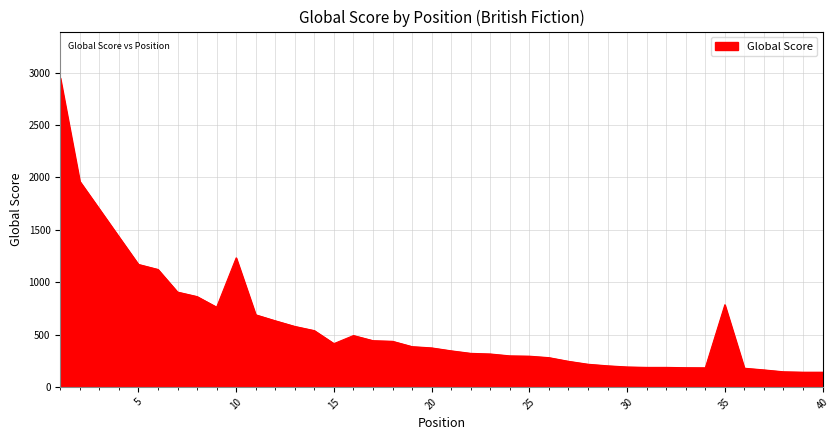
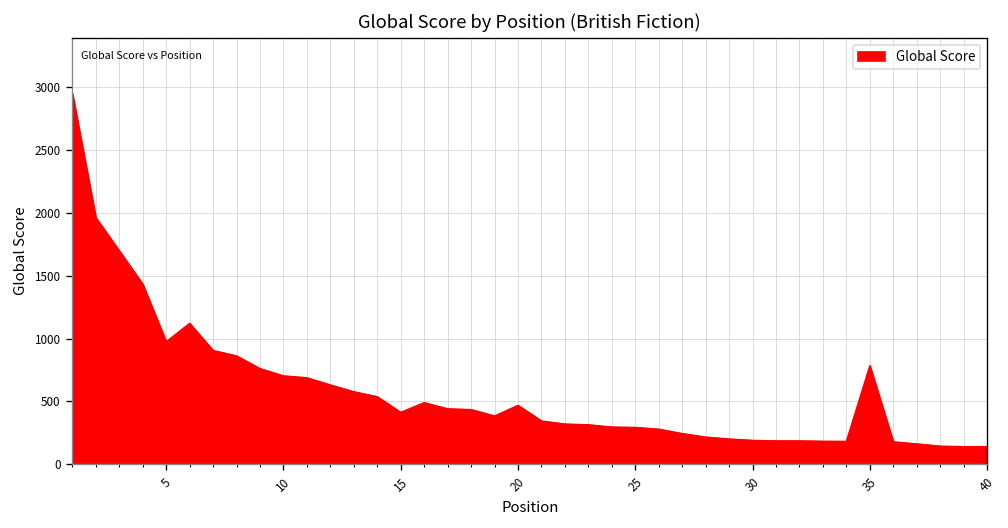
  {
-   "5": 1170,
-   "10": 1230,
+   "5": 980,
+   "10": 700,
    "15": 410,
-   "20": 370,
+   "20": 470,
    "25": 290,
    "30": 190,
    "35": 780,
    "40": 140
  }
